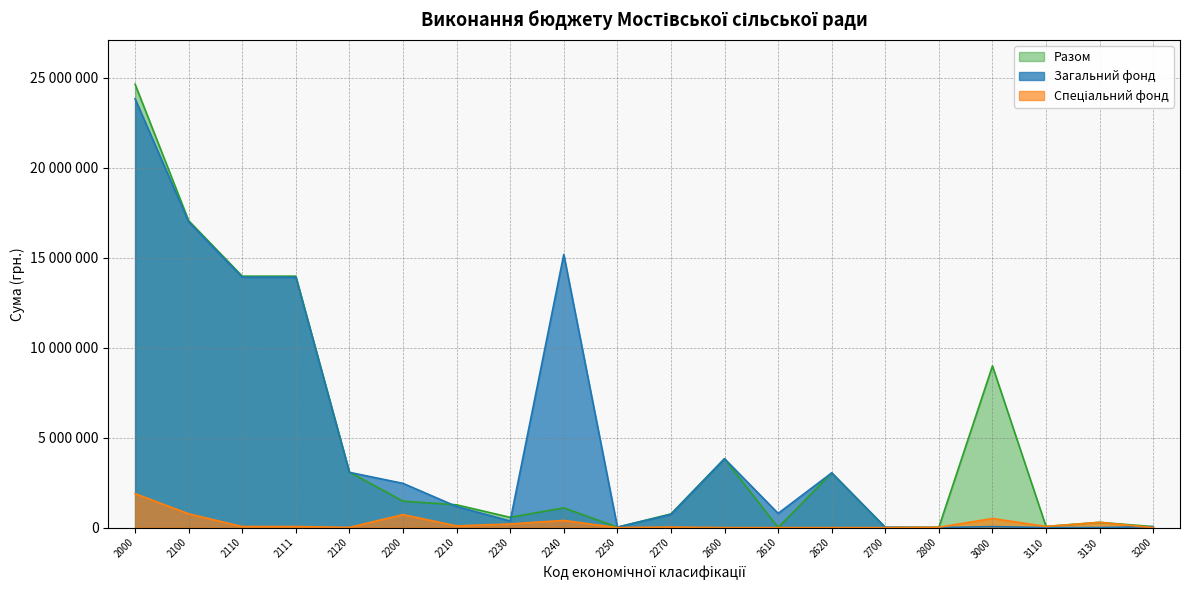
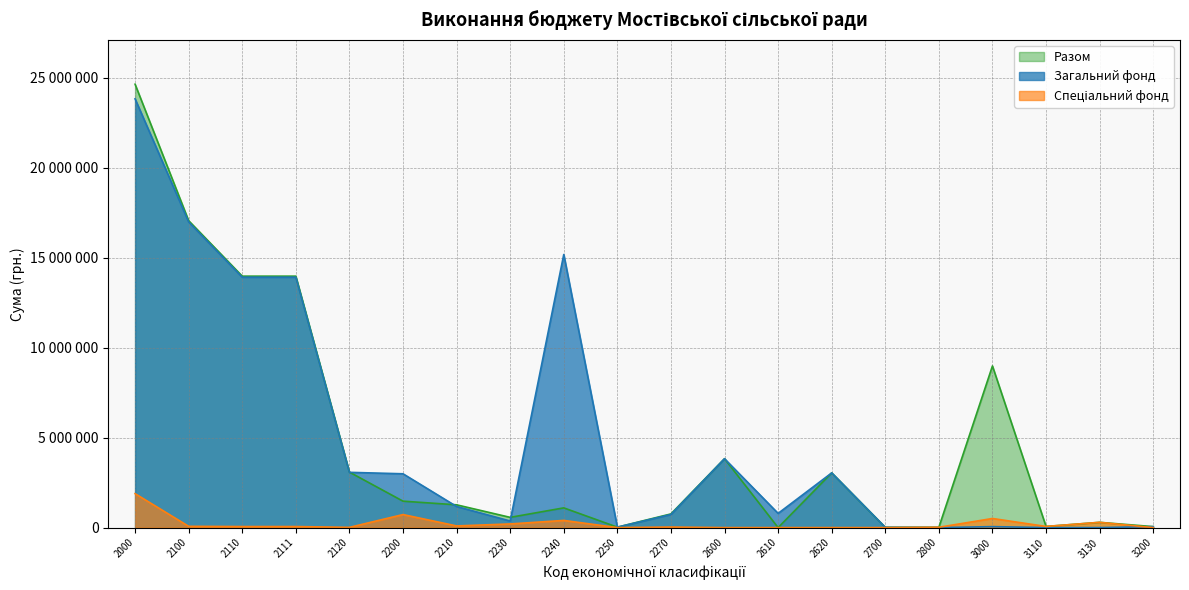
  {
    "Разом": {
      "2000": 24600000,
      "2200": 1500000,
      "2230": 600000,
      "2240": 1100000,
      "3000": 9000000
    },
    "Загальний фонд": {
      "2000": 23800000,
-     "2200": 2500000,
+     "2200": 3000000,
      "2230": 400000,
      "2240": 15200000,
      "2610": 800000,
      "3000": 100000,
      "3130": 0
    },
    "Спеціальний фонд": {
      "2000": 1900000,
-     "2100": 800000,
+     "2100": 100000,
      "2110": 100000,
      "2111": 100000,
      "2120": 0,
      "2200": 700000,
      "2210": 100000,
      "2230": 200000,
      "2240": 400000,
      "2270": 0,
      "2600": 0,
      "2620": 0,
      "3000": 500000
    }
  }
